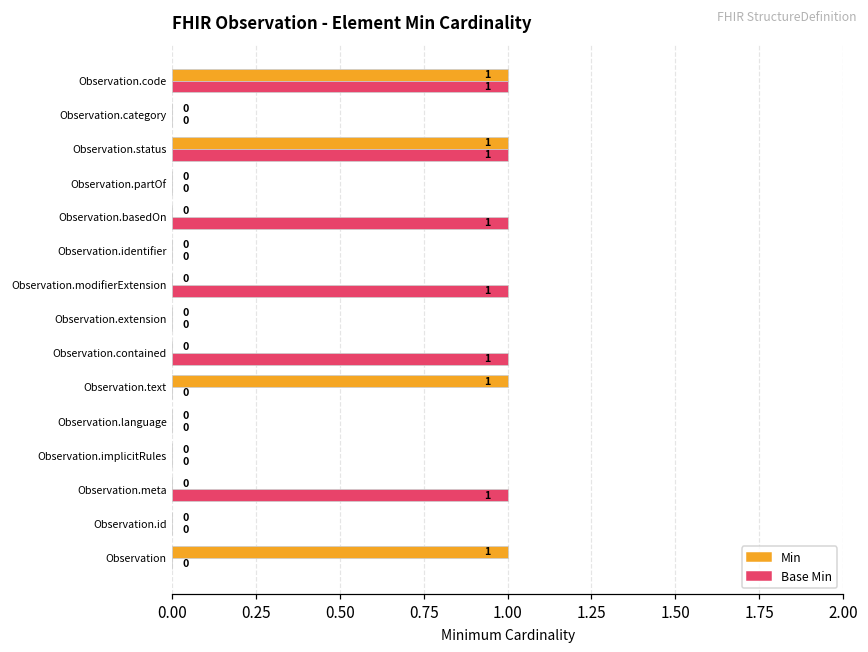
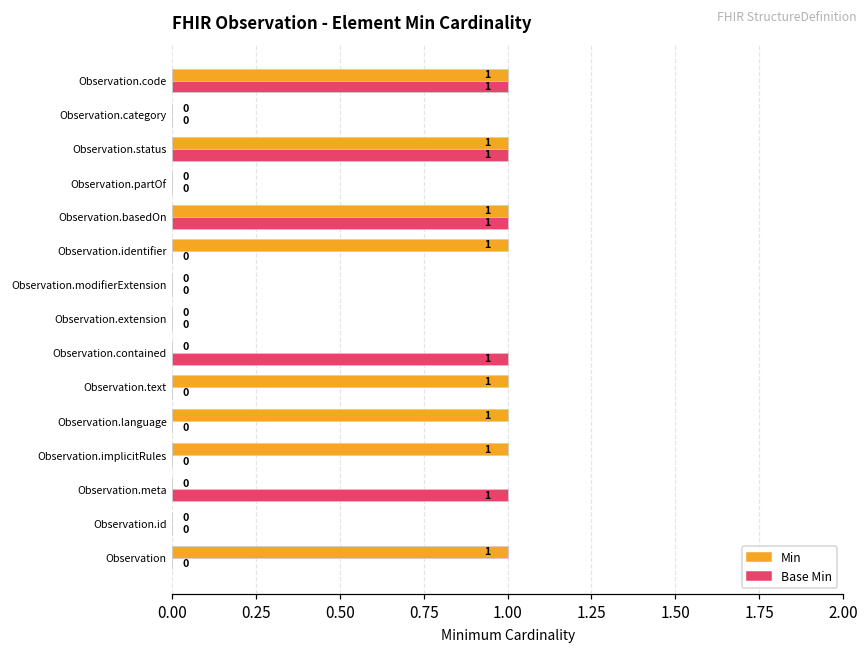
  {
    "Min": {
      "Observation.code": 1,
      "Observation.category": 0,
      "Observation.status": 1,
      "Observation.partOf": 0,
-     "Observation.basedOn": 0,
-     "Observation.identifier": 0,
+     "Observation.basedOn": 1,
+     "Observation.identifier": 1,
      "Observation.modifierExtension": 0,
      "Observation.extension": 0,
      "Observation.contained": 0,
      "Observation.text": 1,
-     "Observation.language": 0,
-     "Observation.implicitRules": 0,
+     "Observation.language": 1,
+     "Observation.implicitRules": 1,
      "Observation.meta": 0,
      "Observation.id": 0,
      "Observation": 1
    },
    "Base Min": {
      "Observation.code": 1,
      "Observation.category": 0,
      "Observation.status": 1,
      "Observation.partOf": 0,
      "Observation.basedOn": 1,
      "Observation.identifier": 0,
-     "Observation.modifierExtension": 1,
+     "Observation.modifierExtension": 0,
      "Observation.extension": 0,
      "Observation.contained": 1,
      "Observation.text": 0,
      "Observation.language": 0,
      "Observation.implicitRules": 0,
      "Observation.meta": 1,
      "Observation.id": 0,
      "Observation": 0
    }
  }
